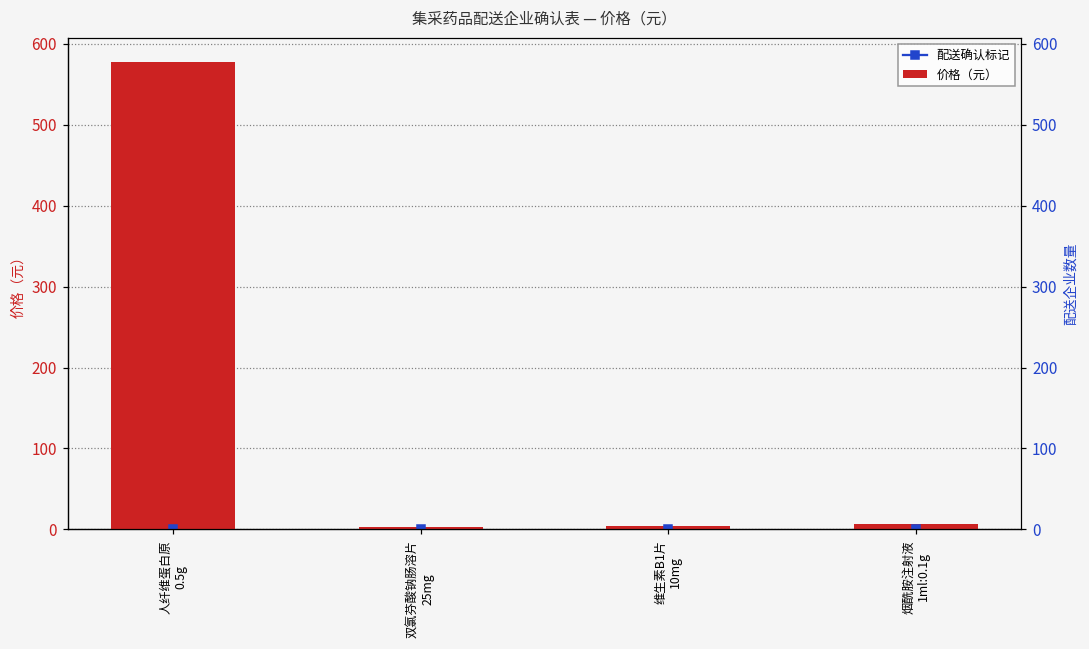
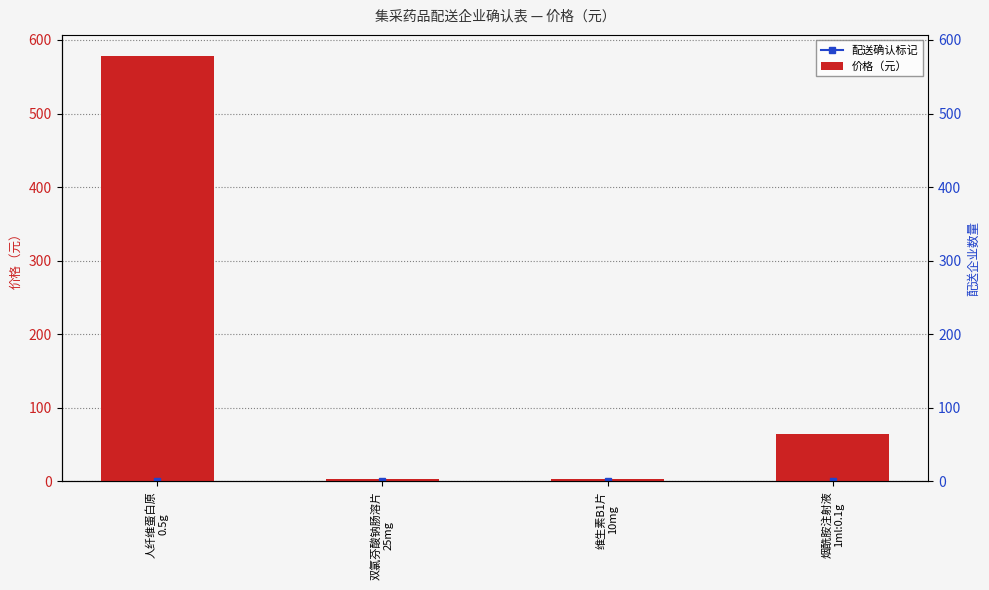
  {
    "价格（元）": {
      "人纤维蛋白原 0.5g": 580,
      "双氯芬酸钠肠溶片 25mg": 0,
      "维生素B1片 10mg": 0,
-     "烟酰胺注射液 1ml:0.1g": 10
+     "烟酰胺注射液 1ml:0.1g": 60
    }
  }
